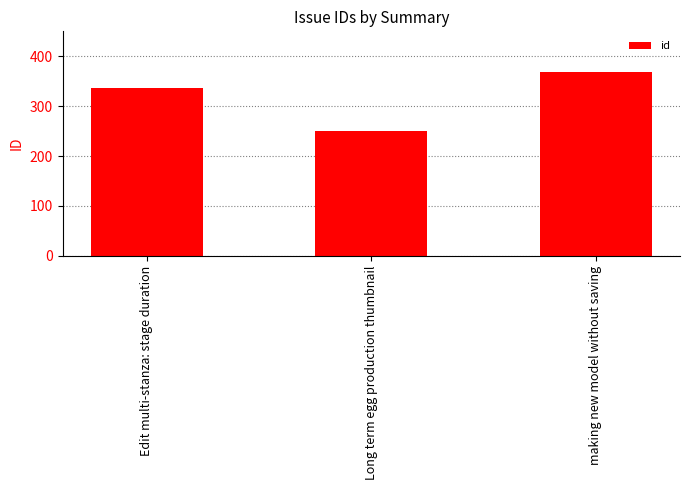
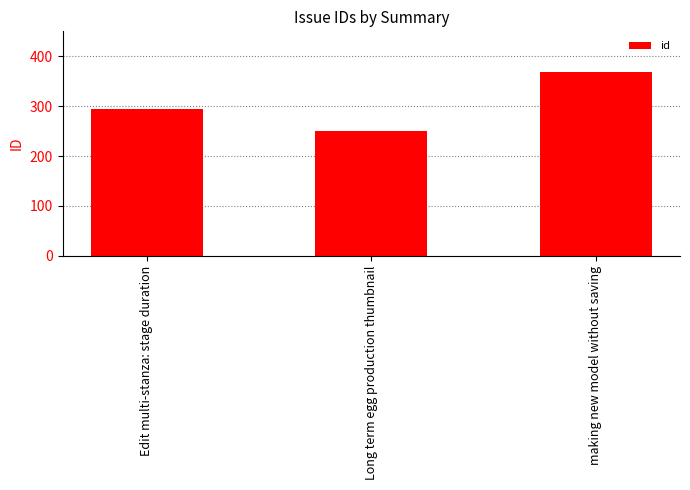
  {
-   "Edit multi-stanza: stage duration": 340,
+   "Edit multi-stanza: stage duration": 300,
    "Long term egg production thumbnail": 250,
    "making new model without saving": 370
  }
